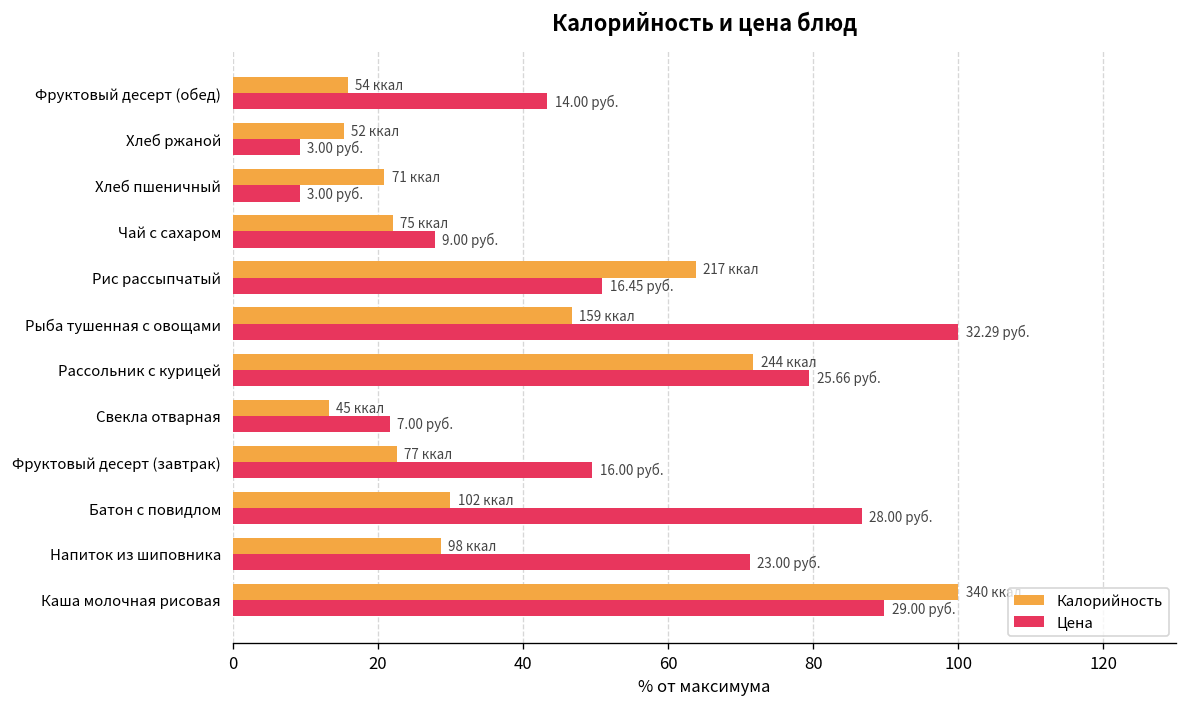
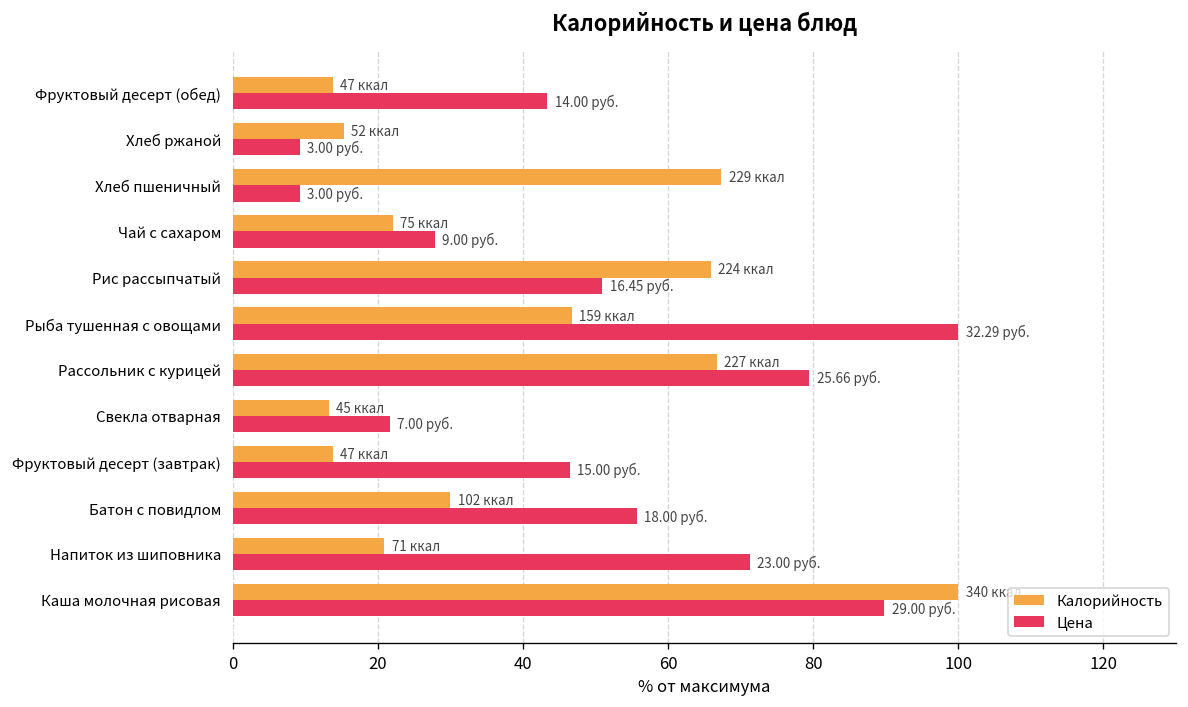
  {
    "Калорийность": {
-     "Фруктовый десерт (обед)": 54,
-     "Хлеб пшеничный": 71,
-     "Рис рассыпчатый": 217,
-     "Рассольник с курицей": 244,
-     "Фруктовый десерт (завтрак)": 77,
-     "Напиток из шиповника": 98
+     "Фруктовый десерт (обед)": 47,
+     "Хлеб пшеничный": 229,
+     "Рис рассыпчатый": 224,
+     "Рассольник с курицей": 227,
+     "Фруктовый десерт (завтрак)": 47,
+     "Напиток из шиповника": 71
    },
    "Цена": {
-     "Фруктовый десерт (завтрак)": 16.00,
-     "Батон с повидлом": 28.00
+     "Фруктовый десерт (завтрак)": 15.00,
+     "Батон с повидлом": 18.00
    }
  }
